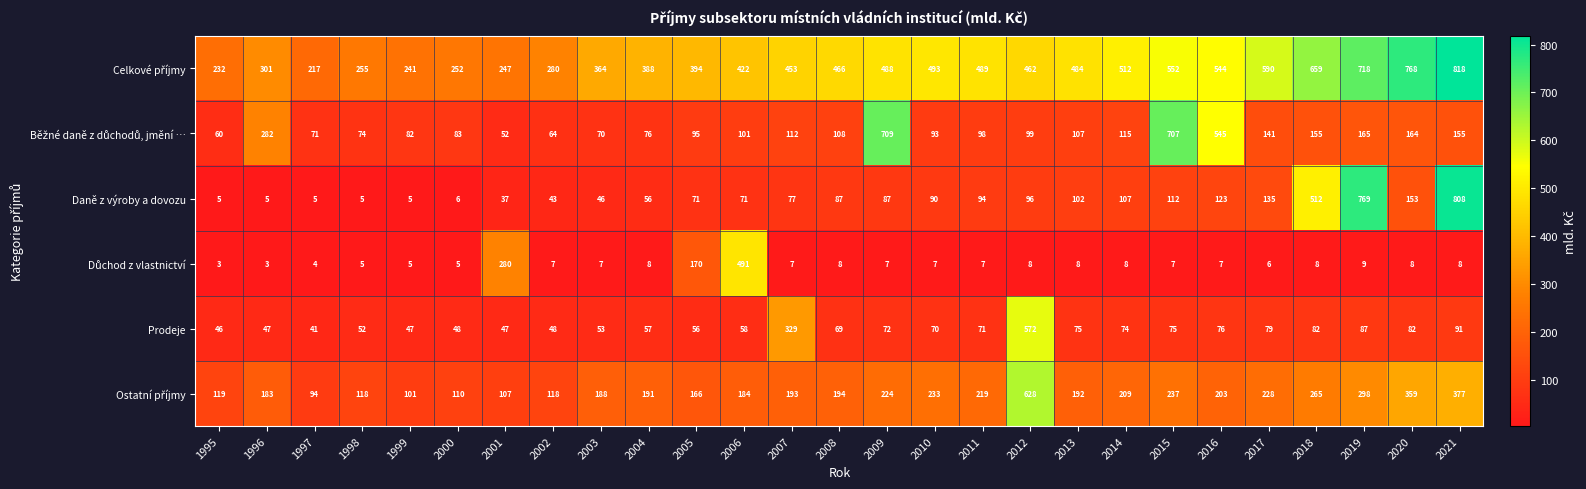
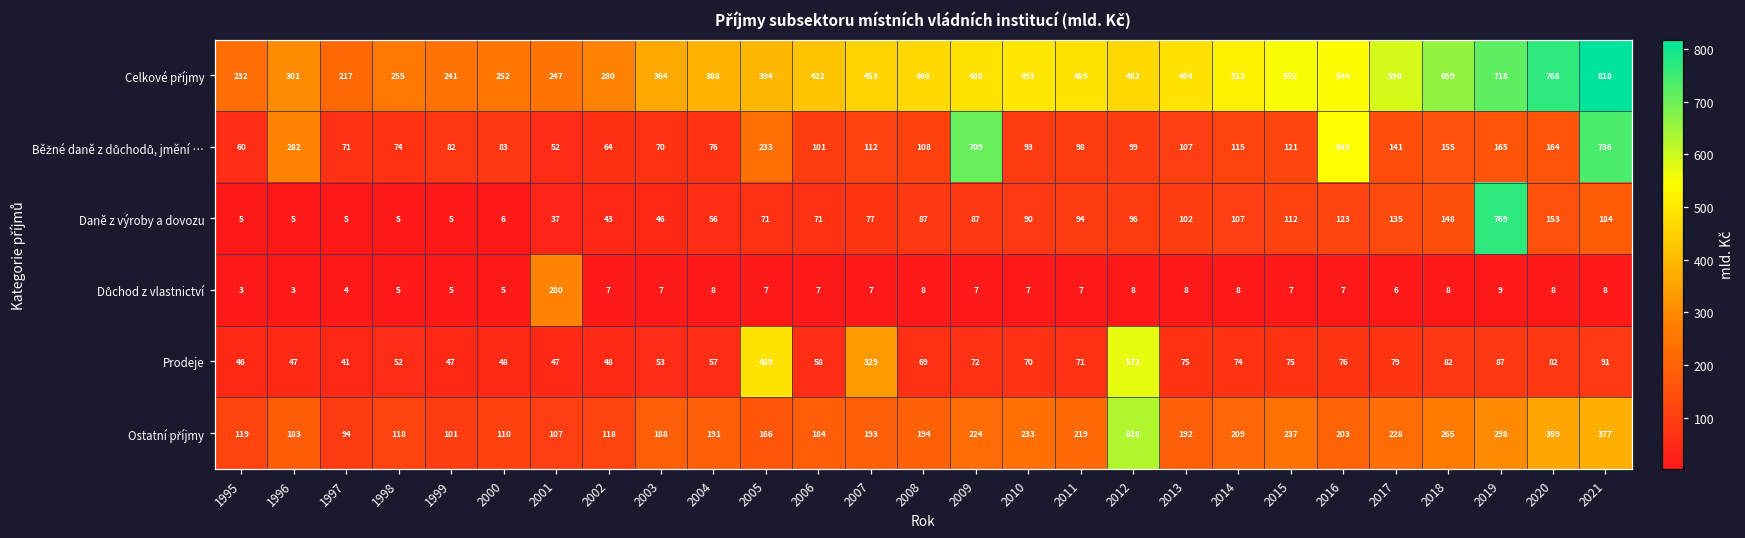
  {
    "Celkové příjmy": {
      "1995": 232,
      "1996": 301,
      "1997": 217,
      "1998": 255,
      "1999": 241,
      "2000": 252,
      "2001": 247,
      "2002": 280,
      "2003": 364,
      "2004": 388,
      "2005": 394,
      "2006": 422,
      "2007": 453,
      "2008": 466,
      "2009": 488,
      "2010": 493,
      "2011": 489,
      "2012": 462,
      "2013": 484,
      "2014": 512,
      "2015": 552,
      "2016": 544,
      "2017": 590,
      "2018": 659,
      "2019": 718,
      "2020": 768,
      "2021": 818
    },
    "Běžné daně z důchodů, jmění …": {
      "1995": 60,
      "1996": 282,
      "1997": 71,
      "1998": 74,
      "1999": 82,
      "2000": 83,
      "2001": 52,
      "2002": 64,
      "2003": 70,
      "2004": 76,
-     "2005": 95,
+     "2005": 233,
      "2006": 101,
      "2007": 112,
      "2008": 108,
      "2009": 709,
      "2010": 93,
      "2011": 98,
      "2012": 99,
      "2013": 107,
      "2014": 115,
-     "2015": 707,
+     "2015": 121,
      "2016": 545,
      "2017": 141,
      "2018": 155,
      "2019": 165,
      "2020": 164,
-     "2021": 155
+     "2021": 736
    },
    "Daně z výroby a dovozu": {
      "1995": 5,
      "1996": 5,
      "1997": 5,
      "1998": 5,
      "1999": 5,
      "2000": 6,
      "2001": 37,
      "2002": 43,
      "2003": 46,
      "2004": 56,
      "2005": 71,
      "2006": 71,
      "2007": 77,
      "2008": 87,
      "2009": 87,
      "2010": 90,
      "2011": 94,
      "2012": 96,
      "2013": 102,
      "2014": 107,
      "2015": 112,
      "2016": 123,
      "2017": 135,
-     "2018": 512,
+     "2018": 148,
      "2019": 769,
      "2020": 153,
-     "2021": 808
+     "2021": 184
    },
    "Důchod z vlastnictví": {
      "1995": 3,
      "1996": 3,
      "1997": 4,
      "1998": 5,
      "1999": 5,
      "2000": 5,
      "2001": 280,
      "2002": 7,
      "2003": 7,
      "2004": 8,
-     "2005": 170,
-     "2006": 491,
+     "2005": 7,
+     "2006": 7,
      "2007": 7,
      "2008": 8,
      "2009": 7,
      "2010": 7,
      "2011": 7,
      "2012": 8,
      "2013": 8,
      "2014": 8,
      "2015": 7,
      "2016": 7,
      "2017": 6,
      "2018": 8,
      "2019": 9,
      "2020": 8,
      "2021": 8
    },
    "Prodeje": {
      "1995": 46,
      "1996": 47,
      "1997": 41,
      "1998": 52,
      "1999": 47,
      "2000": 48,
      "2001": 47,
      "2002": 48,
      "2003": 53,
      "2004": 57,
-     "2005": 56,
+     "2005": 489,
      "2006": 58,
      "2007": 329,
      "2008": 69,
      "2009": 72,
      "2010": 70,
      "2011": 71,
      "2012": 572,
      "2013": 75,
      "2014": 74,
      "2015": 75,
      "2016": 76,
      "2017": 79,
      "2018": 82,
      "2019": 87,
      "2020": 82,
      "2021": 91
    },
    "Ostatní příjmy": {
      "1995": 119,
      "1996": 183,
      "1997": 94,
      "1998": 118,
      "1999": 101,
      "2000": 110,
      "2001": 107,
      "2002": 118,
      "2003": 188,
      "2004": 191,
      "2005": 166,
      "2006": 184,
      "2007": 193,
      "2008": 194,
      "2009": 224,
      "2010": 233,
      "2011": 219,
      "2012": 628,
      "2013": 192,
      "2014": 209,
      "2015": 237,
      "2016": 203,
      "2017": 228,
      "2018": 265,
      "2019": 298,
      "2020": 359,
      "2021": 377
    }
  }
